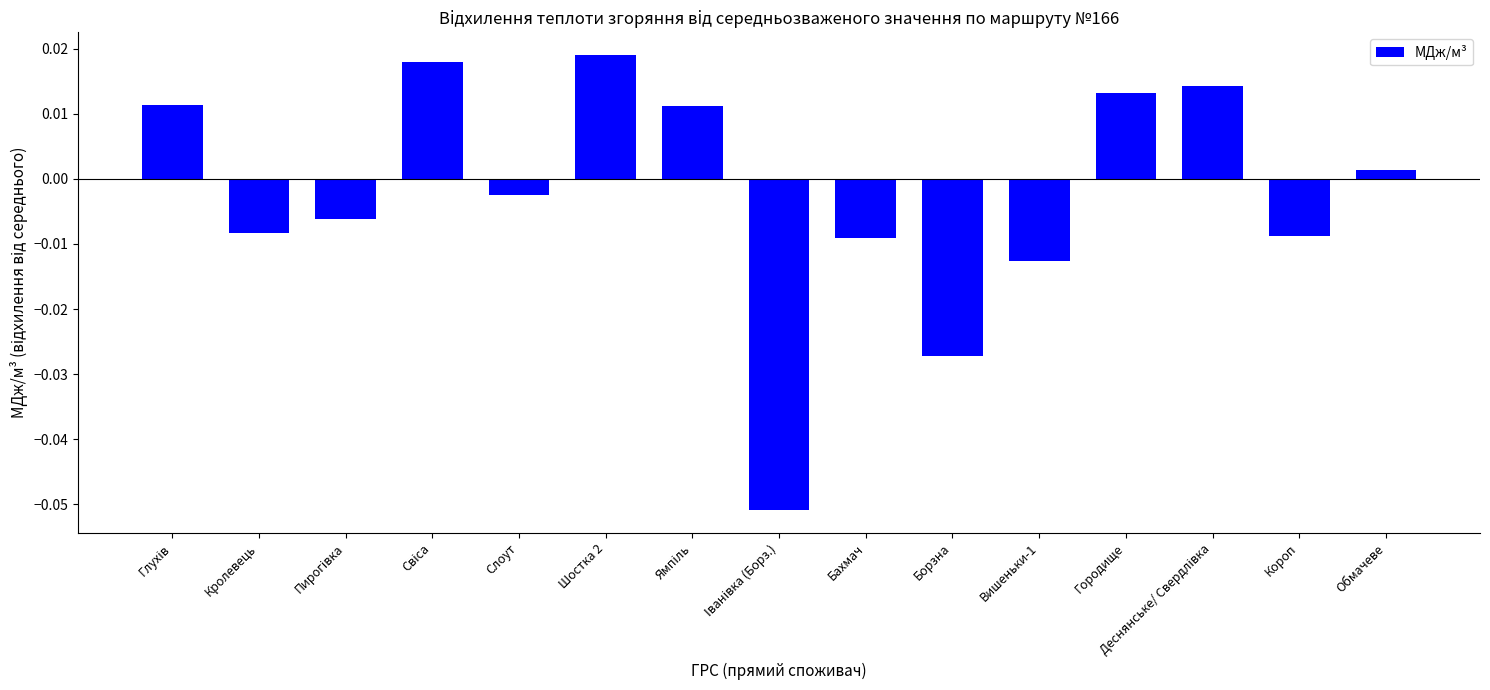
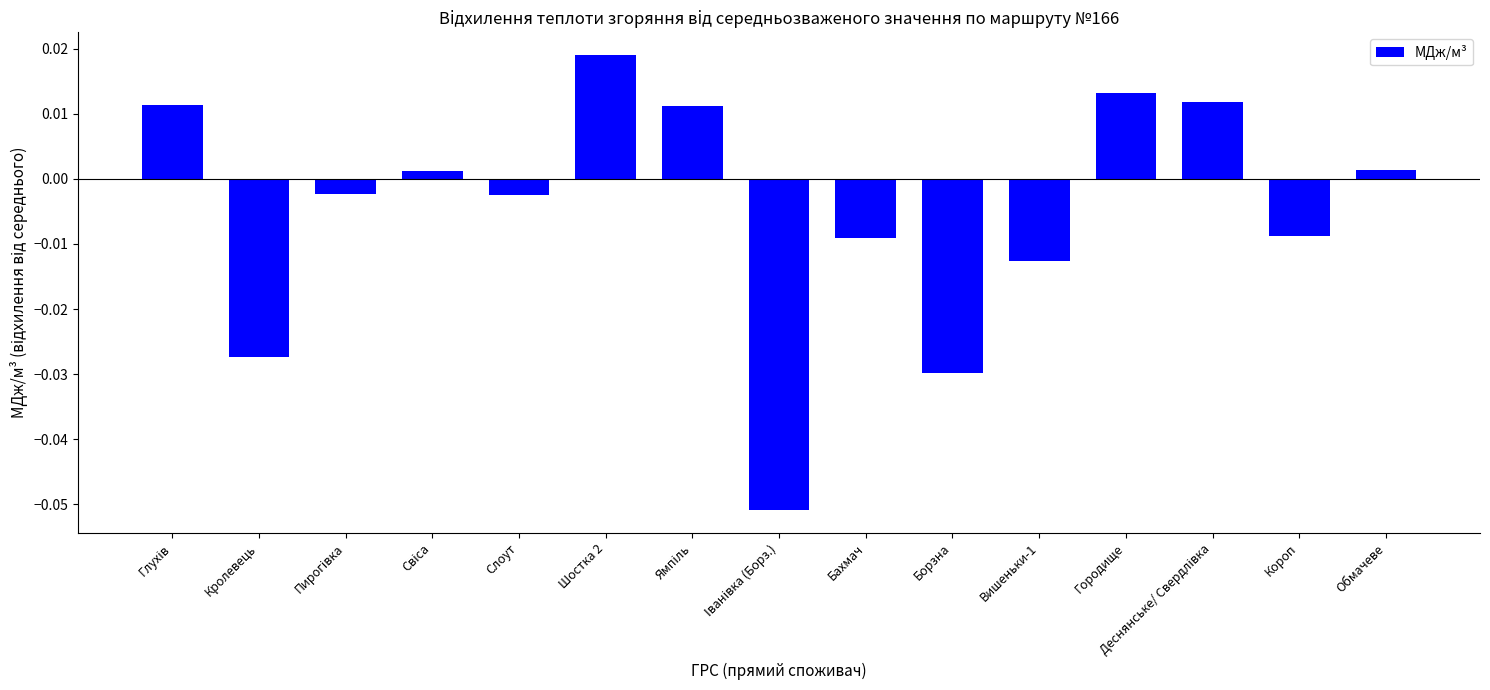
  {
    "Глухів": 0.011,
-   "Кролевець": -0.008,
-   "Пирогівка": -0.006,
-   "Свіса": 0.018,
+   "Кролевець": -0.027,
+   "Пирогівка": -0.002,
+   "Свіса": 0.001,
    "Слоут": -0.002,
    "Шостка 2": 0.019,
    "Ямпіль": 0.011,
    "Іванівка (Борз.)": -0.051,
    "Бахмач": -0.009,
-   "Борзна": -0.027,
+   "Борзна": -0.030,
    "Вишеньки-1": -0.013,
    "Городище": 0.013,
-   "Деснянське/ Свердлівка": 0.014,
+   "Деснянське/ Свердлівка": 0.012,
    "Короп": -0.009,
    "Обмачеве": 0.001
  }
